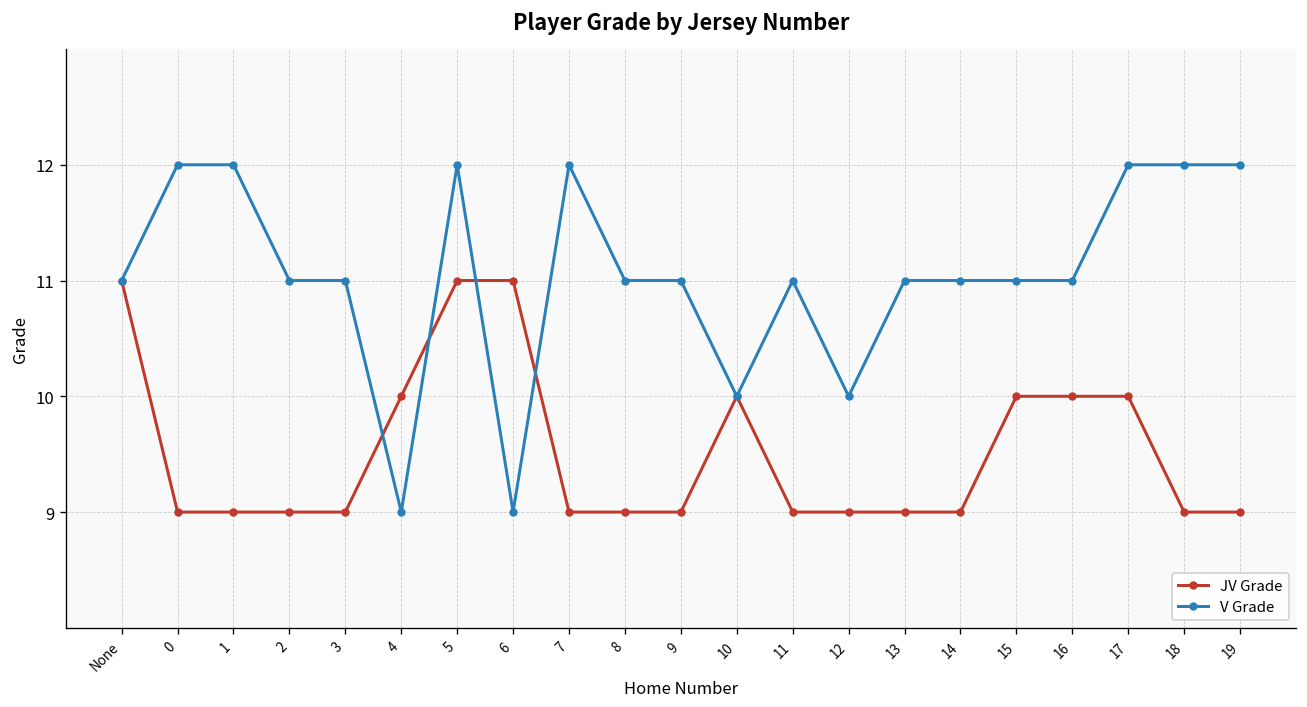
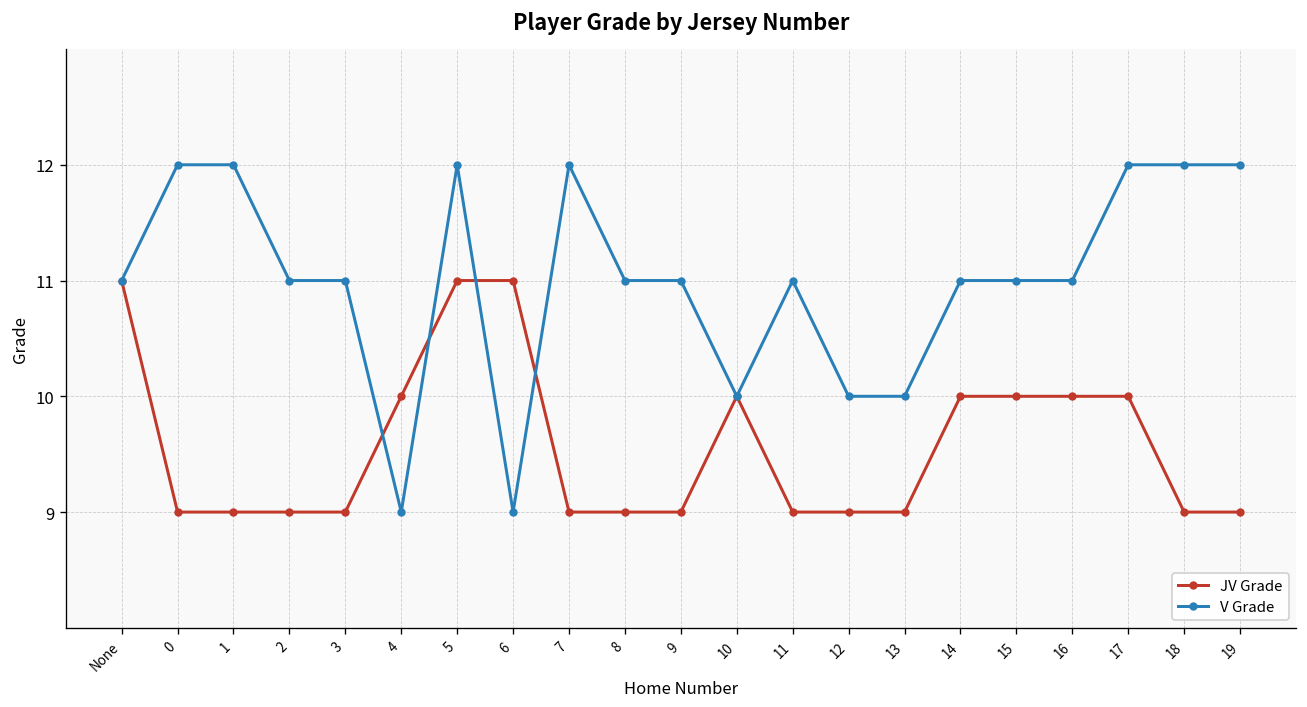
  {
    "JV Grade": {
      "0": 9,
      "1": 9,
      "2": 9,
      "3": 9,
      "4": 10,
      "5": 11,
      "6": 11,
      "7": 9,
      "8": 9,
      "9": 9,
      "11": 9,
      "12": 9,
      "13": 9,
-     "14": 9,
+     "14": 10,
      "15": 10,
      "16": 10,
      "17": 10,
      "18": 9,
      "19": 9
    },
    "V Grade": {
      "0": 12,
      "1": 12,
      "2": 11,
      "3": 11,
      "4": 9,
      "5": 12,
      "6": 9,
      "7": 12,
      "8": 11,
      "9": 11,
      "11": 11,
      "12": 10,
-     "13": 11,
+     "13": 10,
      "14": 11,
      "15": 11,
      "16": 11,
      "17": 12,
      "18": 12,
      "19": 12
    }
  }
